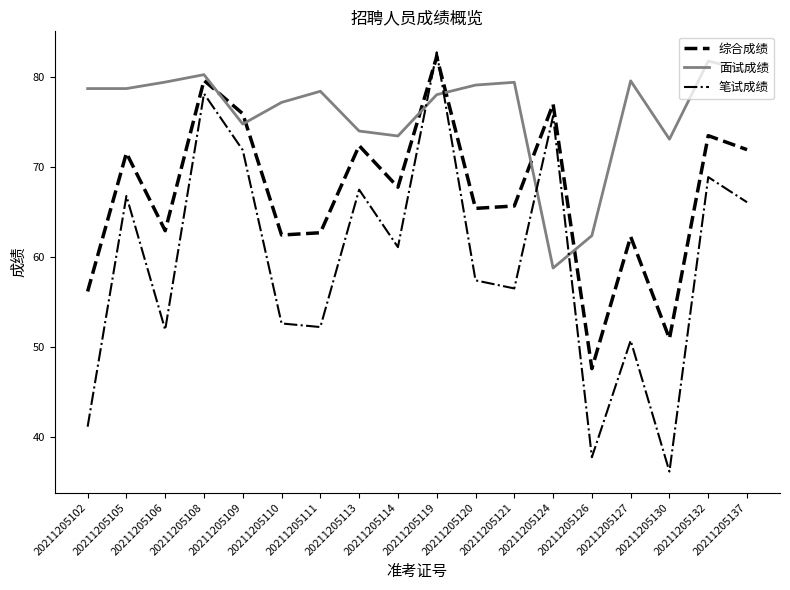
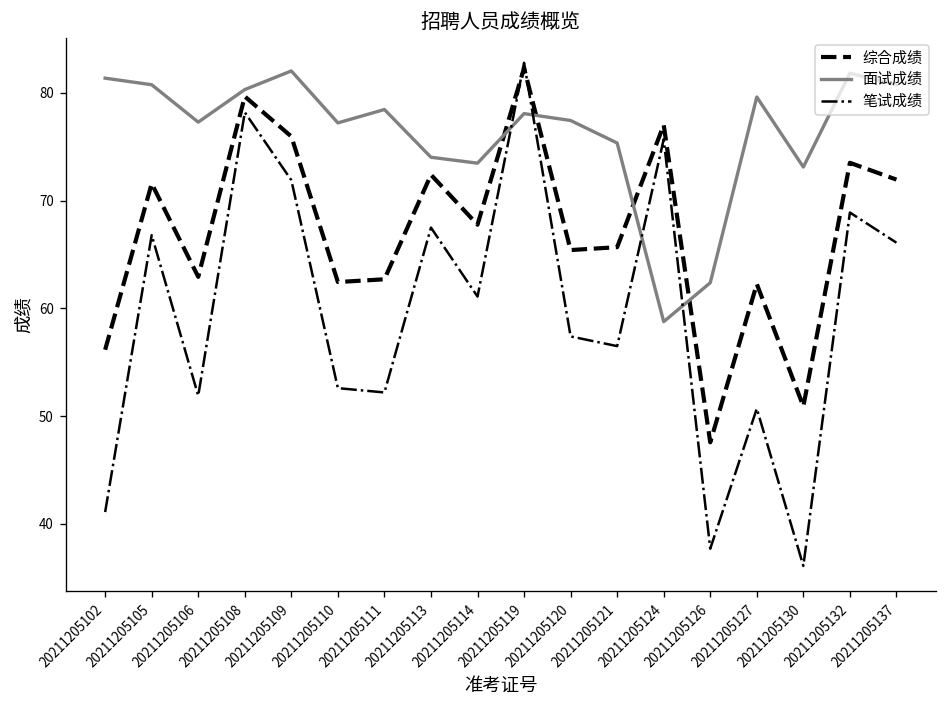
  {
    "面试成绩": {
-     "20211205102": 79,
-     "20211205105": 79,
-     "20211205106": 79,
+     "20211205102": 81,
+     "20211205105": 81,
+     "20211205106": 77,
      "20211205108": 80,
-     "20211205109": 75,
+     "20211205109": 82,
      "20211205110": 77,
      "20211205111": 78,
      "20211205113": 74,
      "20211205114": 73,
      "20211205119": 78,
-     "20211205120": 79,
-     "20211205121": 79,
+     "20211205120": 77,
+     "20211205121": 75,
      "20211205124": 59,
      "20211205126": 62,
      "20211205127": 80,
      "20211205130": 73
    }
  }
